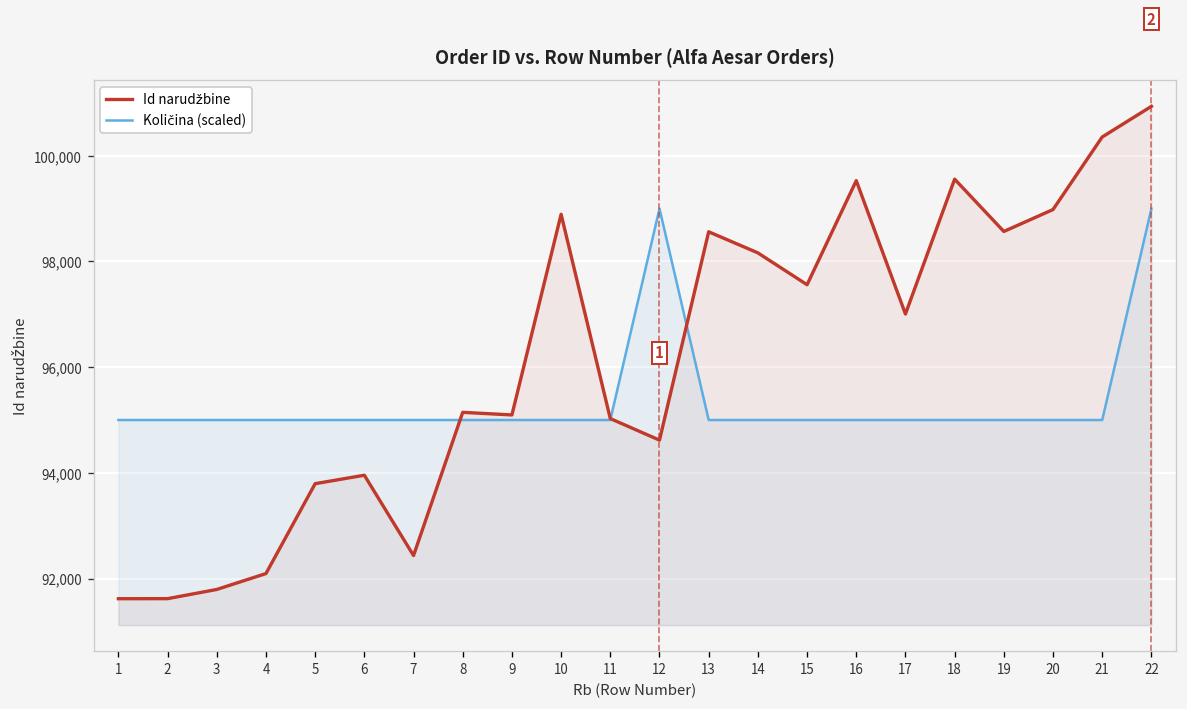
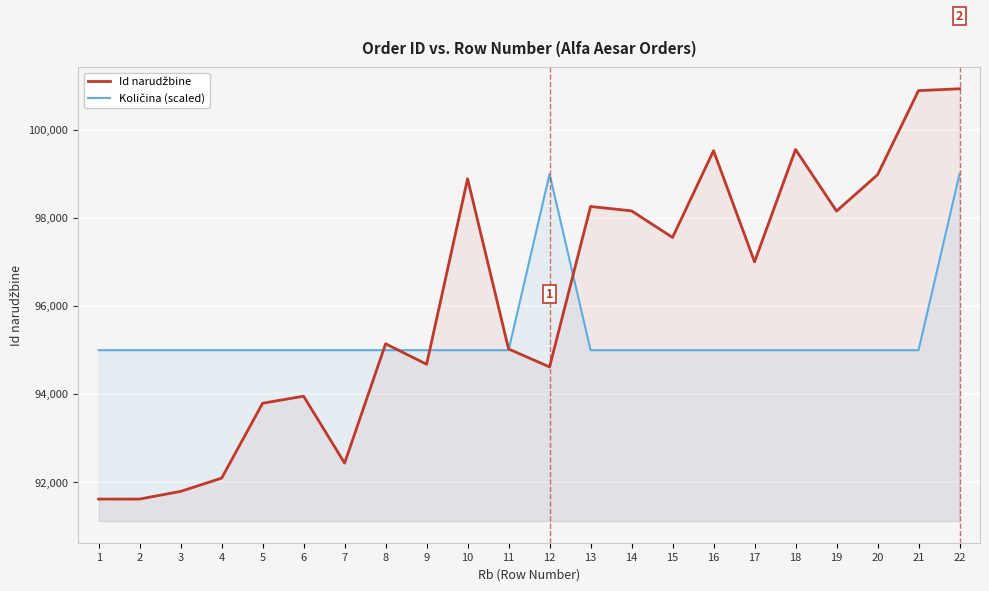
  {
    "Id narudžbine": {
      "1": "91,600",
      "2": "91,600",
      "3": "91,800",
      "4": "92,100",
      "5": "93,800",
      "6": "94,000",
      "7": "92,400",
      "8": "95,100",
-     "9": "95,100",
+     "9": "94,700",
      "10": "98,900",
      "12": "94,600",
-     "13": "98,600",
+     "13": "98,300",
      "14": "98,200",
      "15": "97,600",
      "16": "99,500",
      "17": "97,000",
      "18": "99,600",
-     "19": "98,600",
+     "19": "98,200",
      "20": "99,000",
-     "21": "100,400",
+     "21": "100,900",
      "22": "100,900"
    },
    "Količina (scaled)": {
      "1": "95,000",
      "2": "95,000",
      "3": "95,000",
      "4": "95,000",
      "5": "95,000",
      "6": "95,000",
      "7": "95,000",
      "8": "95,000",
      "9": "95,000",
      "10": "95,000",
      "12": "99,000",
      "13": "95,000",
      "14": "95,000",
      "15": "95,000",
      "16": "95,000",
      "17": "95,000",
      "18": "95,000",
      "19": "95,000",
      "20": "95,000",
      "21": "95,000",
      "22": "99,000"
    }
  }
